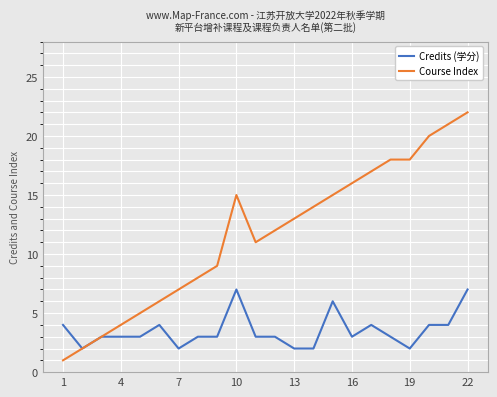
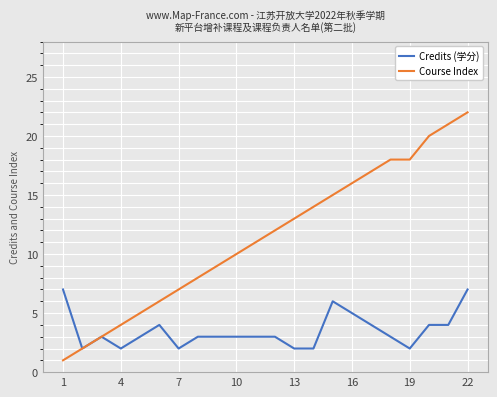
  {
    "Credits (学分)": {
-     "1": 4,
-     "4": 3,
+     "1": 7,
+     "4": 2,
      "7": 2,
-     "10": 7,
+     "10": 3,
      "13": 2,
-     "16": 3,
+     "16": 5,
      "19": 2,
      "22": 7
    },
    "Course Index": {
      "1": 1,
      "4": 4,
      "7": 7,
-     "10": 15,
+     "10": 10,
      "13": 13,
      "16": 16,
      "19": 18,
      "22": 22
    }
  }
